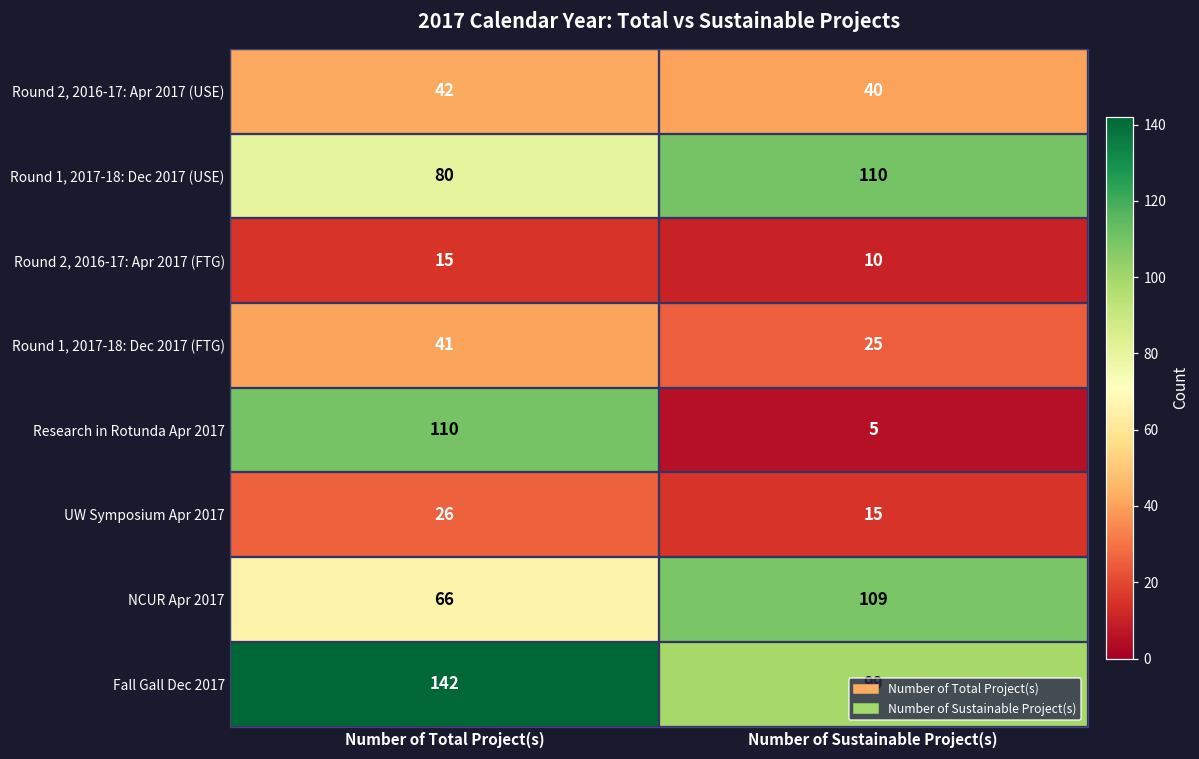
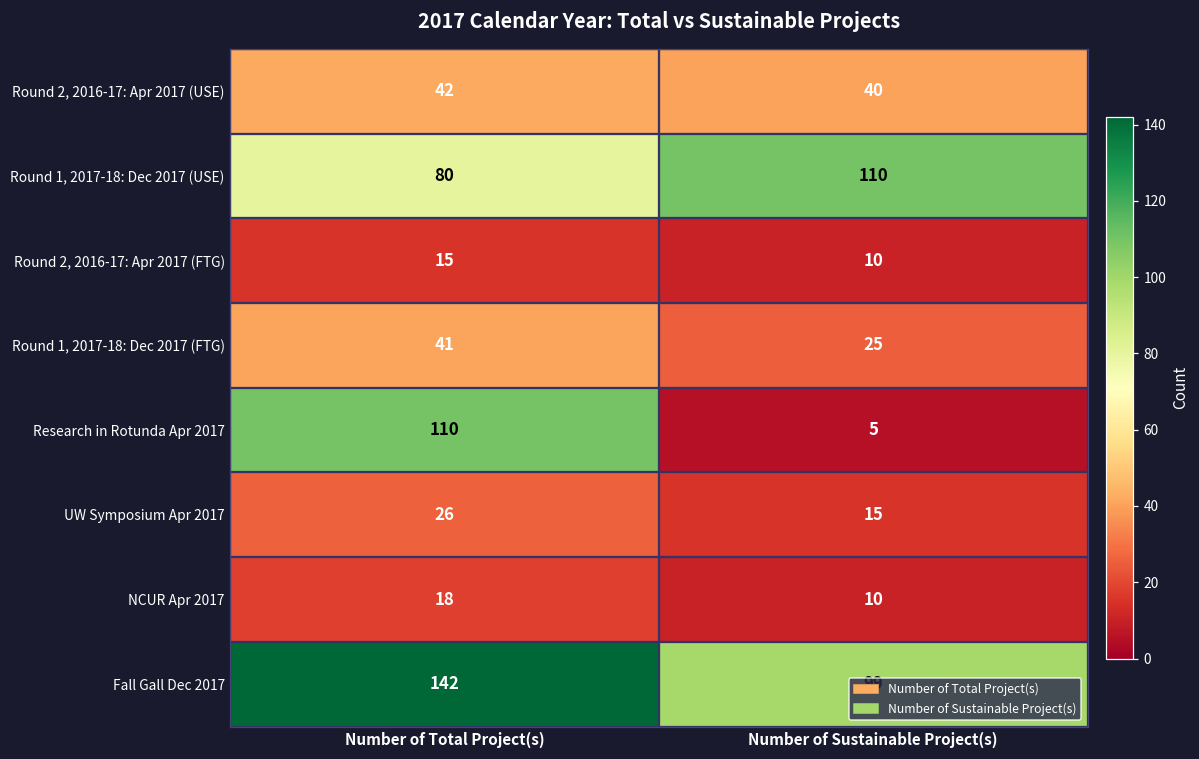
  {
    "Round 2, 2016-17: Apr 2017 (USE)": {
      "Number of Total Project(s)": 42,
      "Number of Sustainable Project(s)": 40
    },
    "Round 1, 2017-18: Dec 2017 (USE)": {
      "Number of Total Project(s)": 80,
      "Number of Sustainable Project(s)": 110
    },
    "Round 2, 2016-17: Apr 2017 (FTG)": {
      "Number of Total Project(s)": 15,
      "Number of Sustainable Project(s)": 10
    },
    "Round 1, 2017-18: Dec 2017 (FTG)": {
      "Number of Total Project(s)": 41,
      "Number of Sustainable Project(s)": 25
    },
    "Research in Rotunda Apr 2017": {
      "Number of Total Project(s)": 110,
      "Number of Sustainable Project(s)": 5
    },
    "UW Symposium Apr 2017": {
      "Number of Total Project(s)": 26,
      "Number of Sustainable Project(s)": 15
    },
    "NCUR Apr 2017": {
-     "Number of Total Project(s)": 66,
-     "Number of Sustainable Project(s)": 109
+     "Number of Total Project(s)": 18,
+     "Number of Sustainable Project(s)": 10
    },
    "Fall Gall Dec 2017": {
      "Number of Total Project(s)": 142
    }
  }
